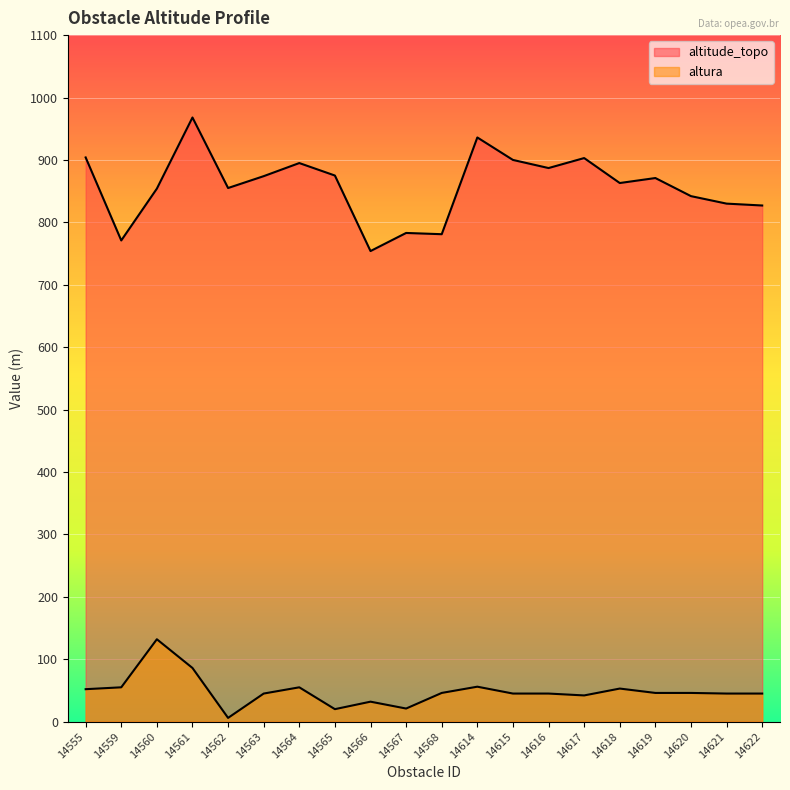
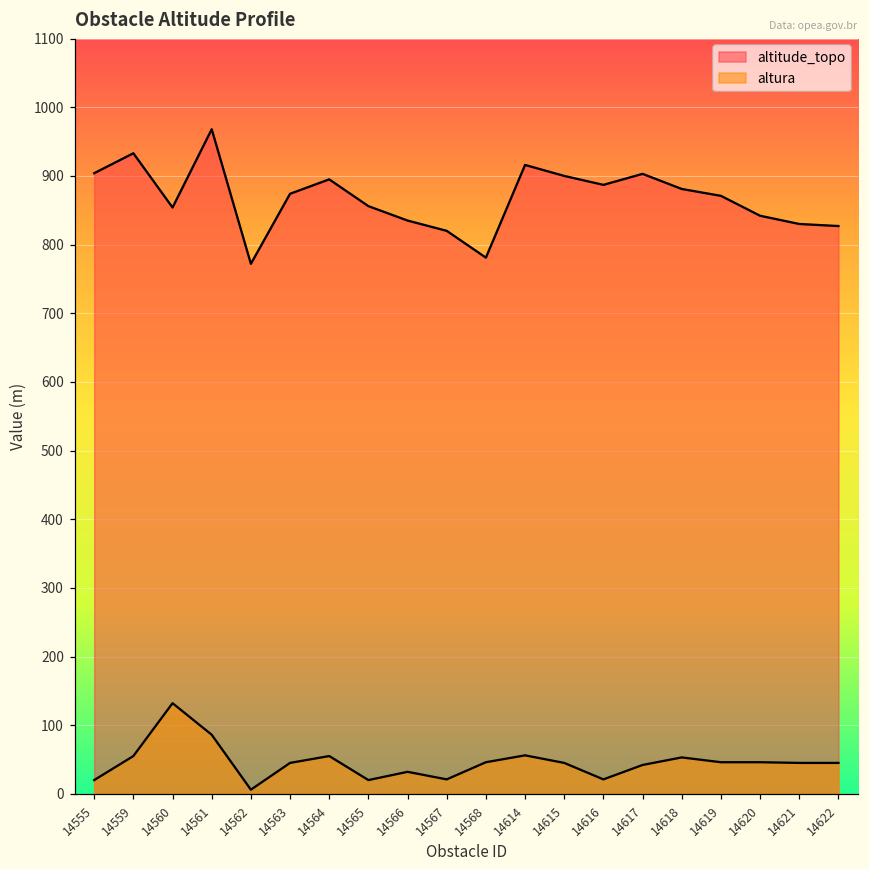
  {
    "altitude_topo": {
      "14555": 900,
-     "14559": 770,
+     "14559": 930,
      "14560": 850,
      "14561": 970,
-     "14562": 860,
+     "14562": 770,
      "14563": 870,
      "14564": 900,
-     "14565": 880,
-     "14566": 750,
-     "14567": 780,
+     "14565": 860,
+     "14566": 840,
+     "14567": 820,
      "14568": 780,
-     "14614": 940,
+     "14614": 920,
      "14615": 900,
      "14616": 890,
      "14617": 900,
-     "14618": 860,
+     "14618": 880,
      "14619": 870,
      "14620": 840,
      "14621": 830,
      "14622": 830
    },
    "altura": {
-     "14555": 50,
+     "14555": 20,
      "14559": 60,
      "14560": 130,
      "14561": 90,
      "14562": 10,
      "14563": 50,
      "14564": 60,
      "14565": 20,
      "14566": 30,
      "14567": 20,
      "14568": 50,
      "14614": 60,
      "14615": 50,
-     "14616": 50,
+     "14616": 20,
      "14617": 40,
      "14618": 50,
      "14619": 50,
      "14620": 50,
      "14621": 50,
      "14622": 50
    }
  }
